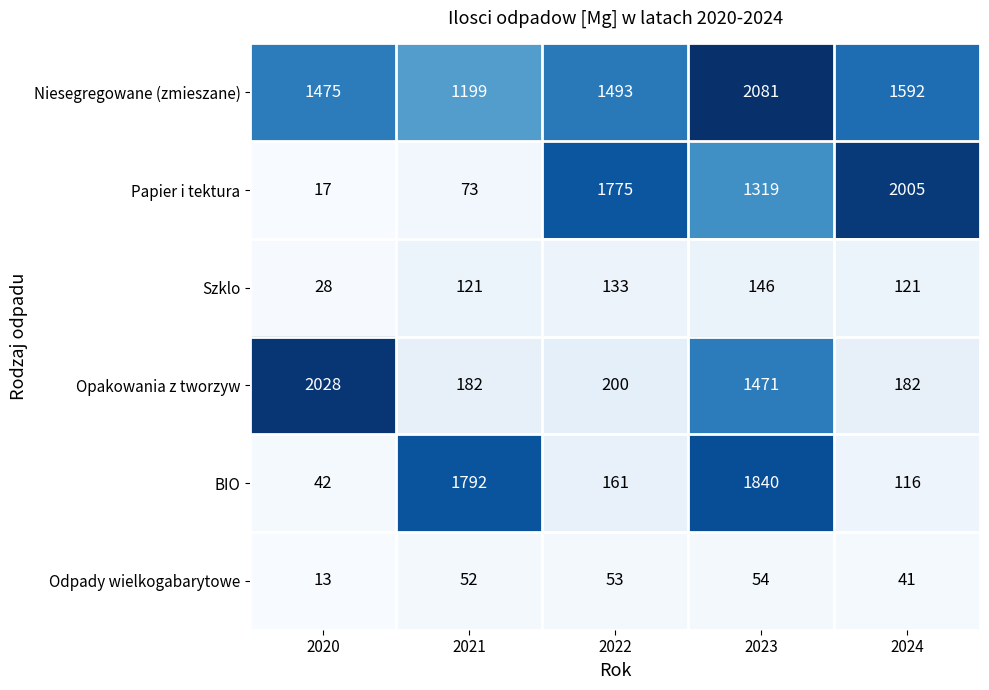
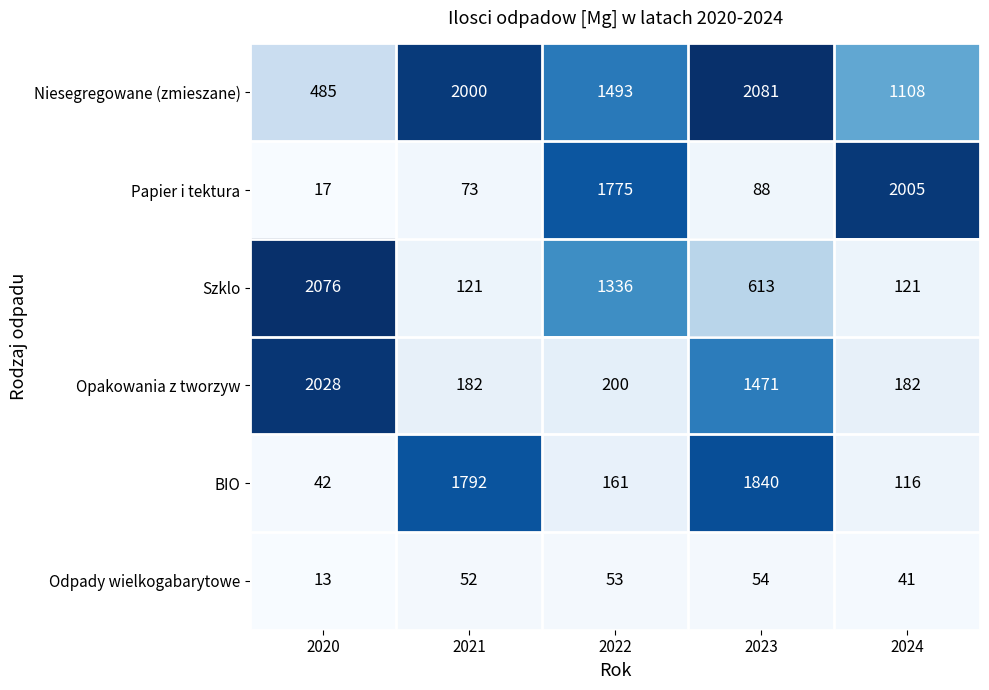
  {
    "Niesegregowane (zmieszane)": {
-     "2020": 1475,
-     "2021": 1199,
+     "2020": 485,
+     "2021": 2000,
      "2022": 1493,
      "2023": 2081,
-     "2024": 1592
+     "2024": 1108
    },
    "Papier i tektura": {
      "2020": 17,
      "2021": 73,
      "2022": 1775,
-     "2023": 1319,
+     "2023": 88,
      "2024": 2005
    },
    "Szklo": {
-     "2020": 28,
+     "2020": 2076,
      "2021": 121,
-     "2022": 133,
-     "2023": 146,
+     "2022": 1336,
+     "2023": 613,
      "2024": 121
    },
    "Opakowania z tworzyw": {
      "2020": 2028,
      "2021": 182,
      "2022": 200,
      "2023": 1471,
      "2024": 182
    },
    "BIO": {
      "2020": 42,
      "2021": 1792,
      "2022": 161,
      "2023": 1840,
      "2024": 116
    },
    "Odpady wielkogabarytowe": {
      "2020": 13,
      "2021": 52,
      "2022": 53,
      "2023": 54,
      "2024": 41
    }
  }
